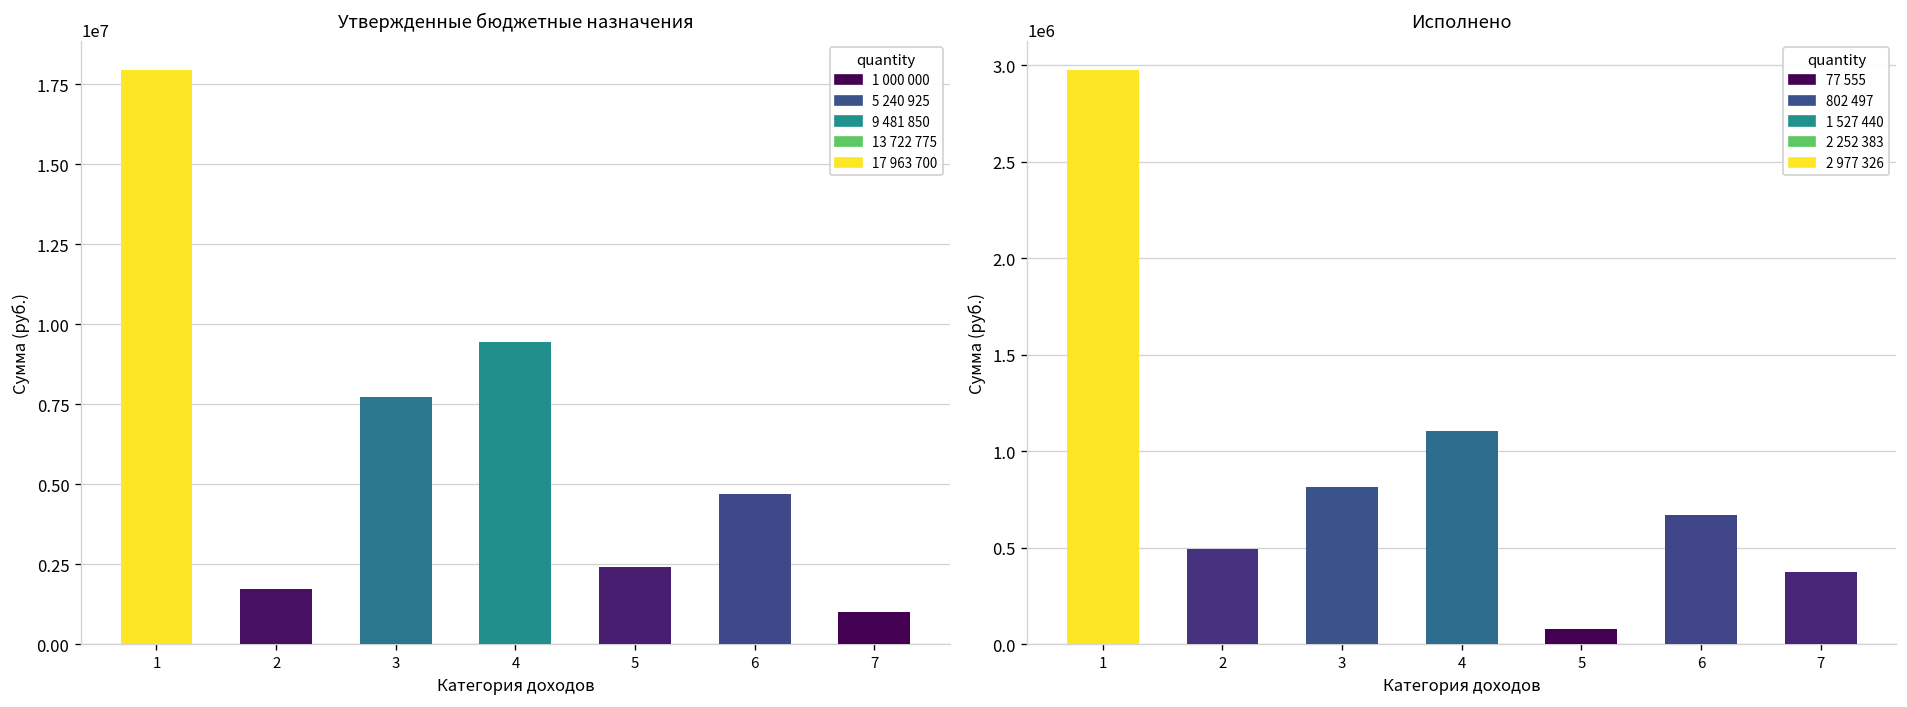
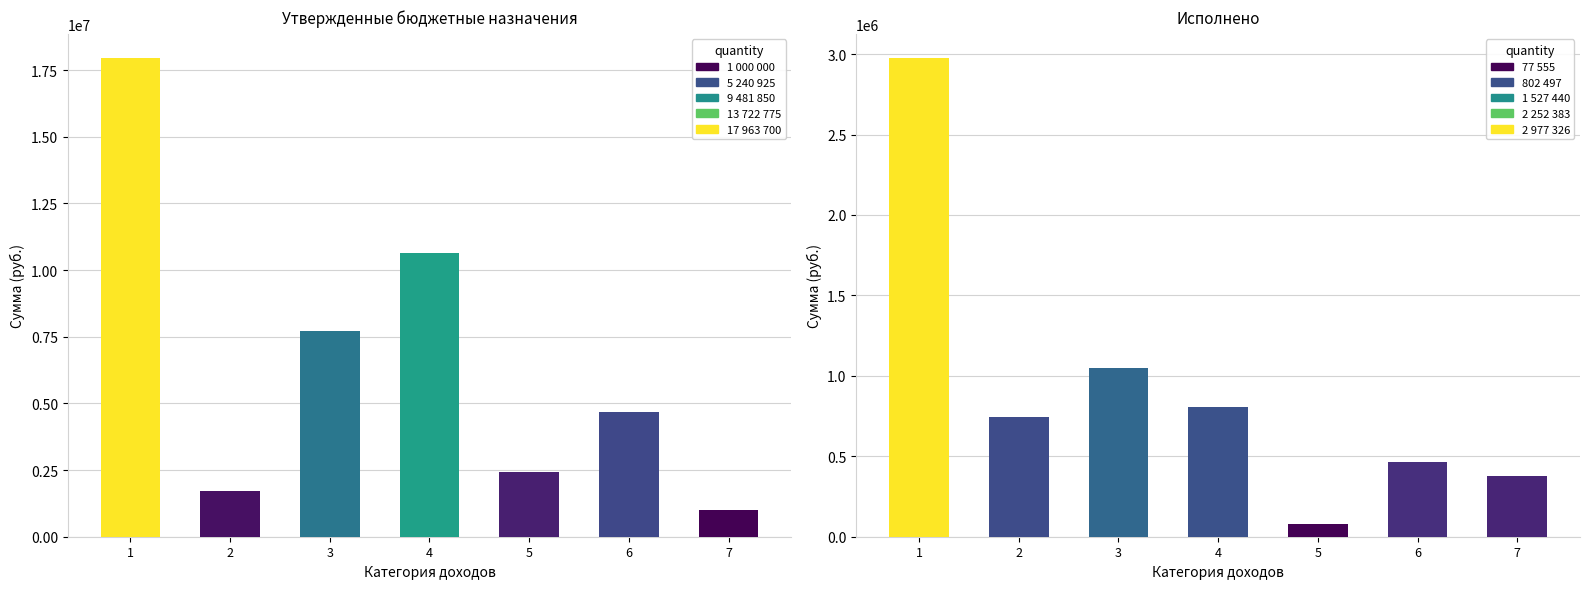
  {
    "Утвержденные бюджетные назначения": {
      "1": 18000000,
      "2": 1700000,
      "3": 7700000,
-     "4": 9500000,
+     "4": 10600000,
      "5": 2400000,
      "6": 4700000,
      "7": 1000000
    },
    "Исполнено": {
      "1": 2980000,
-     "2": 500000,
-     "3": 820000,
-     "4": 1100000,
+     "2": 740000,
+     "3": 1050000,
+     "4": 800000,
      "5": 80000,
-     "6": 670000,
+     "6": 470000,
      "7": 380000
    }
  }
